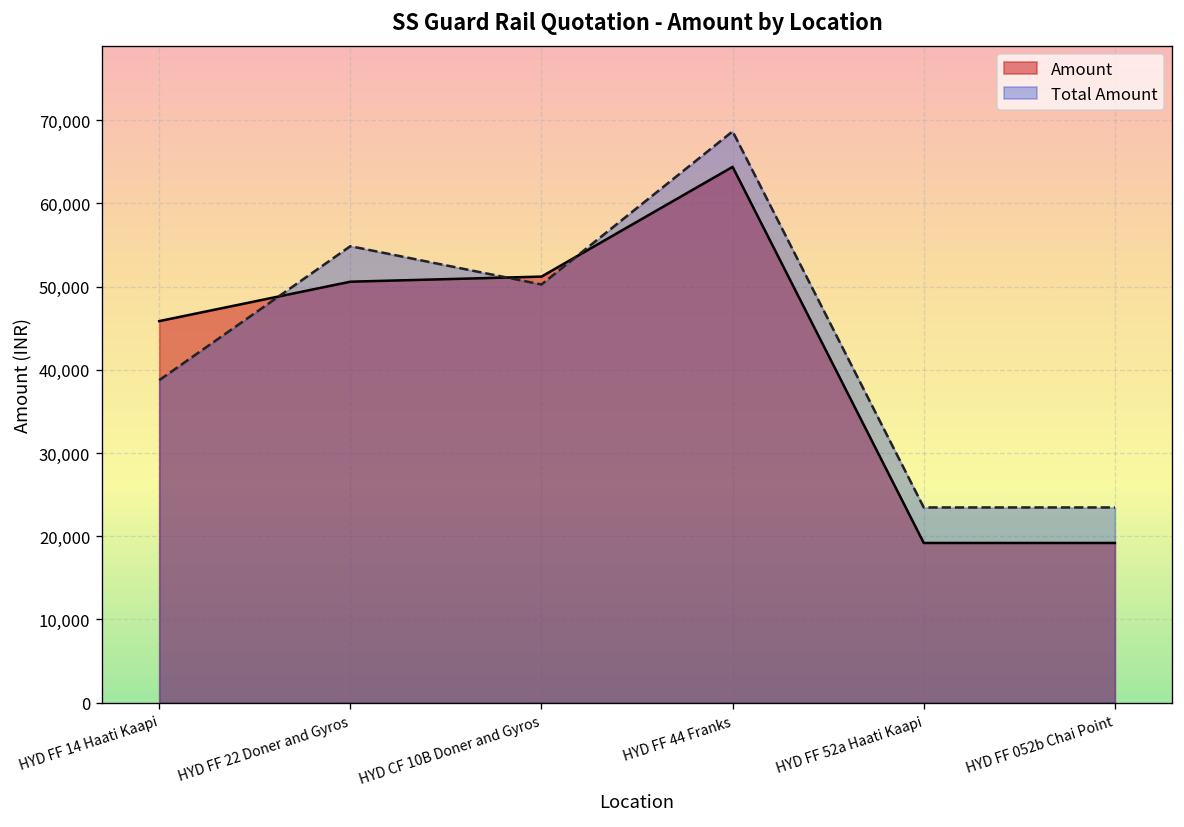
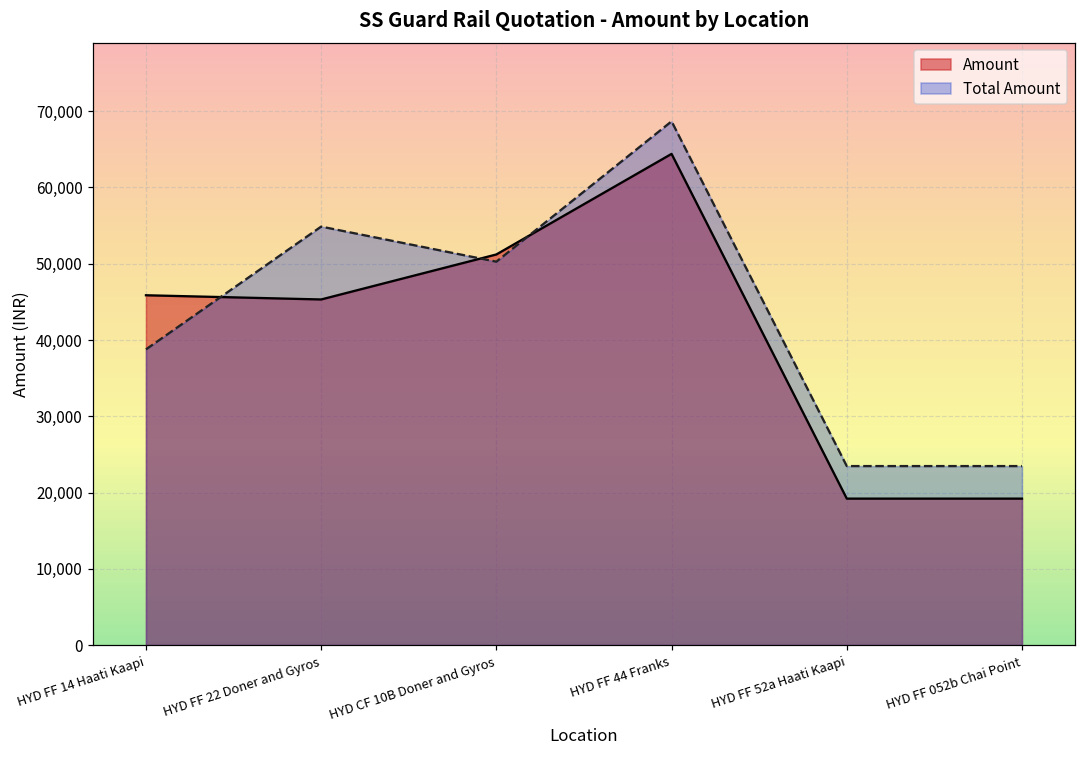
  {
    "Amount": {
      "HYD FF 14 Haati Kaapi": "46,000",
-     "HYD FF 22 Doner and Gyros": "51,000",
+     "HYD FF 22 Doner and Gyros": "45,000",
      "HYD CF 10B Doner and Gyros": "51,000",
      "HYD FF 44 Franks": "64,000",
      "HYD FF 52a Haati Kaapi": "19,000",
      "HYD FF 052b Chai Point": "19,000"
    },
    "Total Amount": {
      "HYD FF 14 Haati Kaapi": "39,000",
      "HYD FF 22 Doner and Gyros": "55,000",
      "HYD CF 10B Doner and Gyros": "50,000",
      "HYD FF 44 Franks": "69,000",
      "HYD FF 52a Haati Kaapi": "23,000",
      "HYD FF 052b Chai Point": "23,000"
    }
  }
